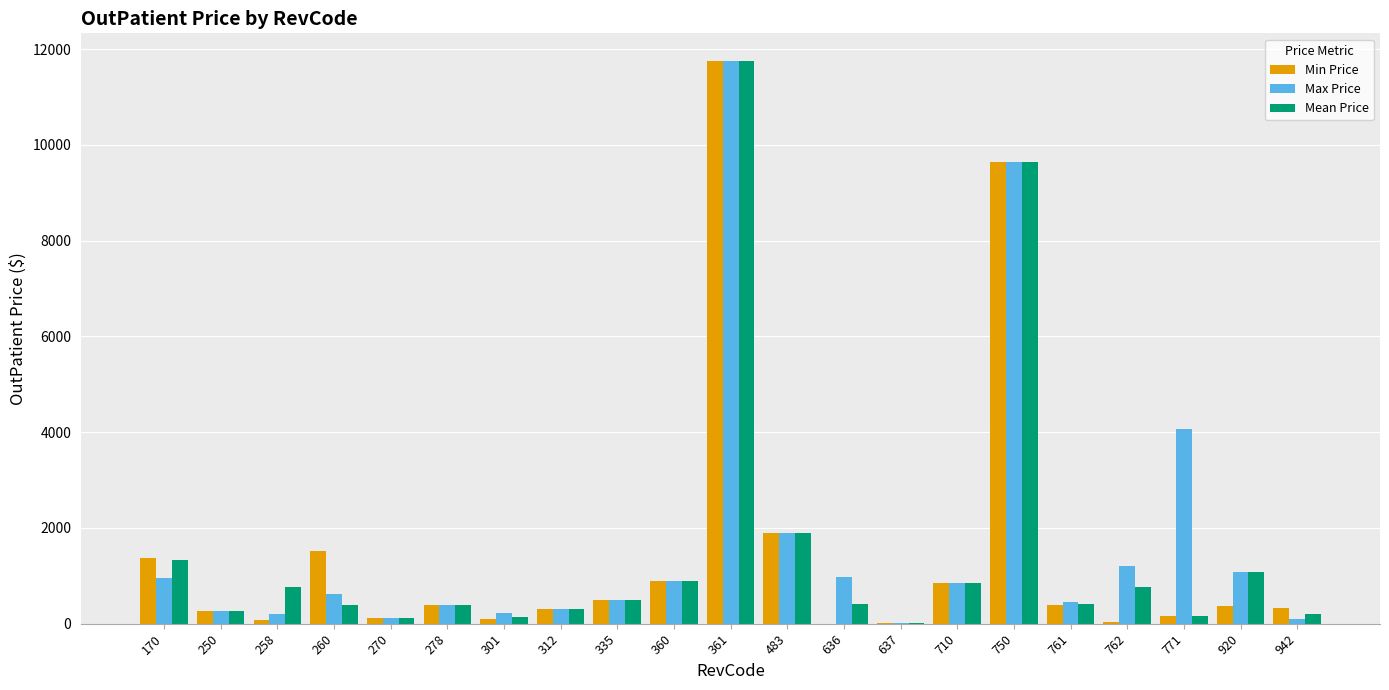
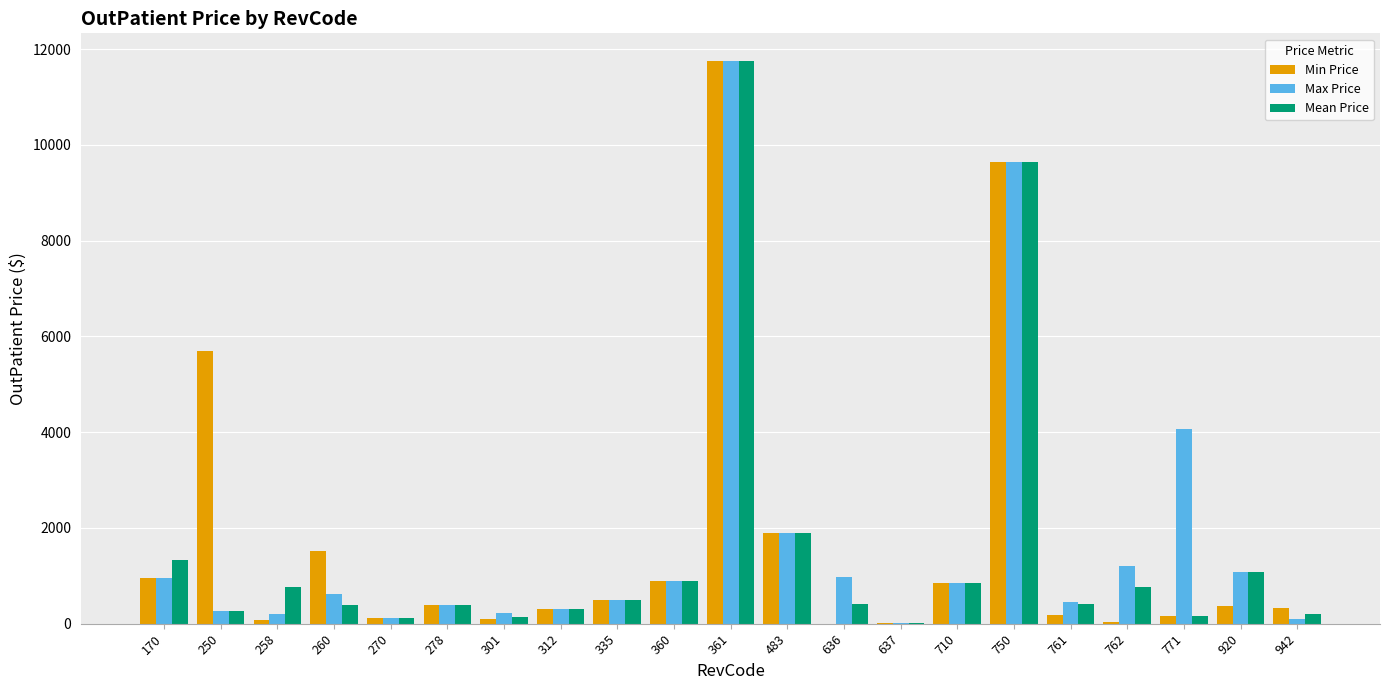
  {
    "Min Price": {
-     "170": 1400,
-     "250": 300,
+     "170": 900,
+     "250": 5700,
      "258": 100,
      "260": 1500,
      "270": 100,
      "278": 400,
      "301": 100,
      "312": 300,
      "335": 500,
      "360": 900,
      "361": 11700,
      "483": 1900,
      "710": 900,
      "750": 9700,
-     "761": 400,
+     "761": 200,
      "771": 200,
      "920": 400,
      "942": 300
    },
    "Max Price": {
      "170": 900,
      "250": 300,
      "258": 200,
      "260": 600,
      "270": 100,
      "278": 400,
      "301": 200,
      "312": 300,
      "335": 500,
      "360": 900,
      "361": 11700,
      "483": 1900,
      "636": 1000,
      "710": 900,
      "750": 9700,
      "761": 500,
      "762": 1200,
      "771": 4100,
      "920": 1100,
      "942": 100
    },
    "Mean Price": {
      "170": 1300,
      "250": 300,
      "258": 800,
      "260": 400,
      "270": 100,
      "278": 400,
      "301": 100,
      "312": 300,
      "335": 500,
      "360": 900,
      "361": 11700,
      "483": 1900,
      "636": 400,
      "710": 900,
      "750": 9700,
      "761": 400,
      "762": 800,
      "771": 200,
      "920": 1100,
      "942": 200
    }
  }
